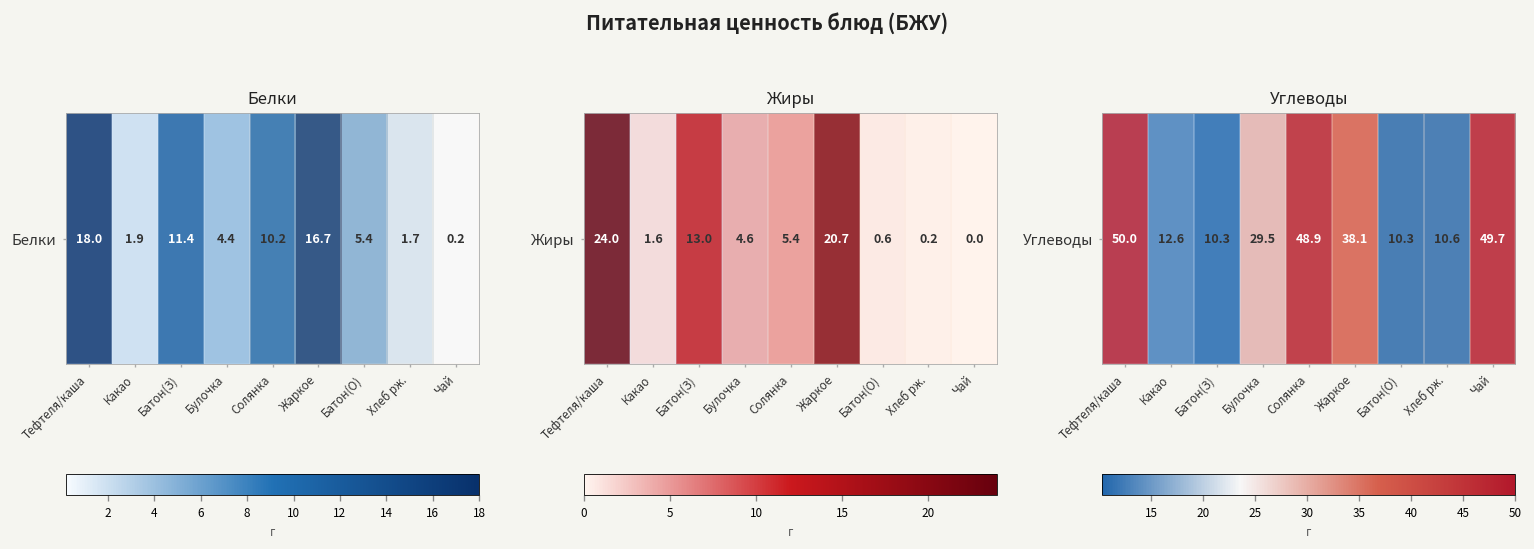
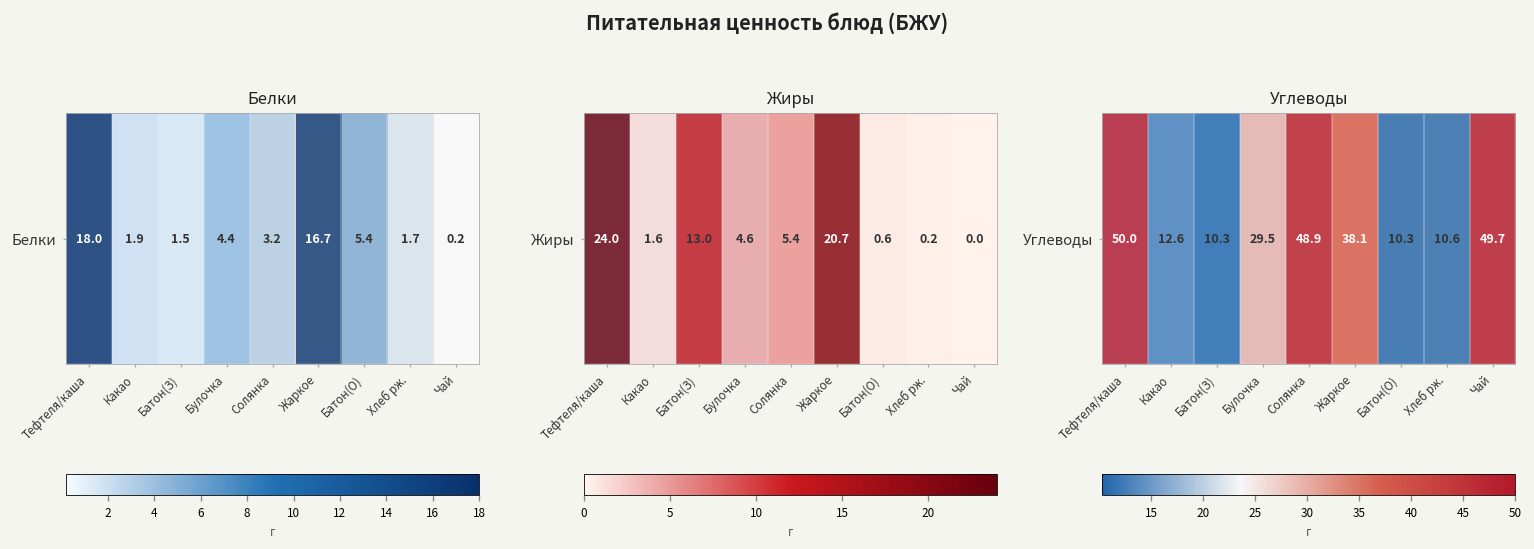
  {
    "Белки": {
      "Белки": {
        "Тефтеля/каша": 18.0,
        "Какао": 1.9,
-       "Батон(З)": 11.4,
+       "Батон(З)": 1.5,
        "Булочка": 4.4,
-       "Солянка": 10.2,
+       "Солянка": 3.2,
        "Жаркое": 16.7,
        "Батон(О)": 5.4,
        "Хлеб рж.": 1.7,
        "Чай": 0.2
      }
    },
    "Жиры": {
      "Жиры": {
        "Тефтеля/каша": 24.0,
        "Какао": 1.6,
        "Батон(З)": 13.0,
        "Булочка": 4.6,
        "Солянка": 5.4,
        "Жаркое": 20.7,
        "Батон(О)": 0.6,
        "Хлеб рж.": 0.2,
        "Чай": 0.0
      }
    },
    "Углеводы": {
      "Углеводы": {
        "Тефтеля/каша": 50.0,
        "Какао": 12.6,
        "Батон(З)": 10.3,
        "Булочка": 29.5,
        "Солянка": 48.9,
        "Жаркое": 38.1,
        "Батон(О)": 10.3,
        "Хлеб рж.": 10.6,
        "Чай": 49.7
      }
    }
  }
